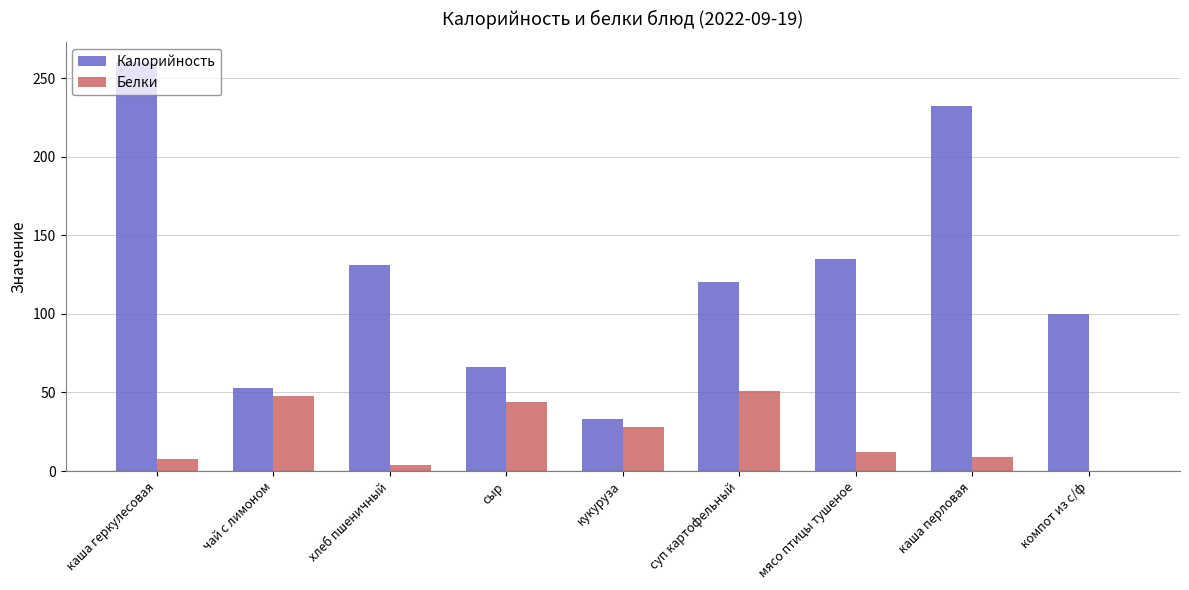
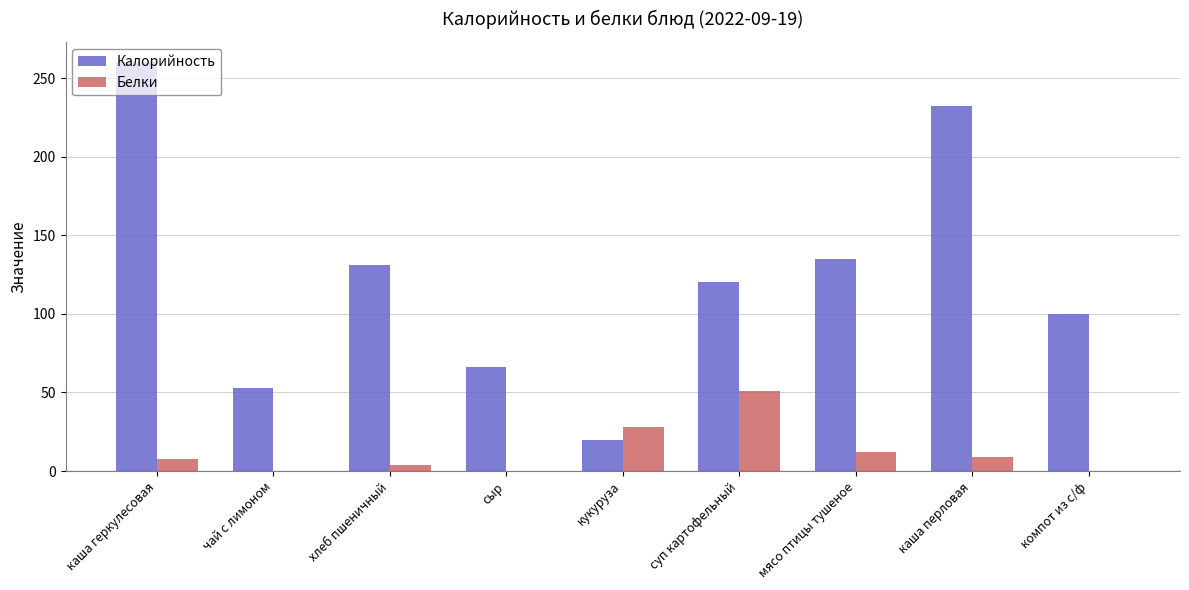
  {
    "Калорийность": {
      "чай с лимоном": 53,
      "хлеб пшеничный": 131,
      "сыр": 66,
-     "кукуруза": 33,
+     "кукуруза": 20,
      "суп картофельный": 120,
      "мясо птицы тушеное": 135,
      "каша перловая": 232,
      "компот из с/ф": 100
    },
    "Белки": {
      "каша геркулесовая": 8,
-     "чай с лимоном": 48,
+     "чай с лимоном": 0,
      "хлеб пшеничный": 4,
-     "сыр": 44,
+     "сыр": 0,
      "кукуруза": 28,
      "суп картофельный": 51,
      "мясо птицы тушеное": 12,
      "каша перловая": 9,
      "компот из с/ф": 0
    }
  }
